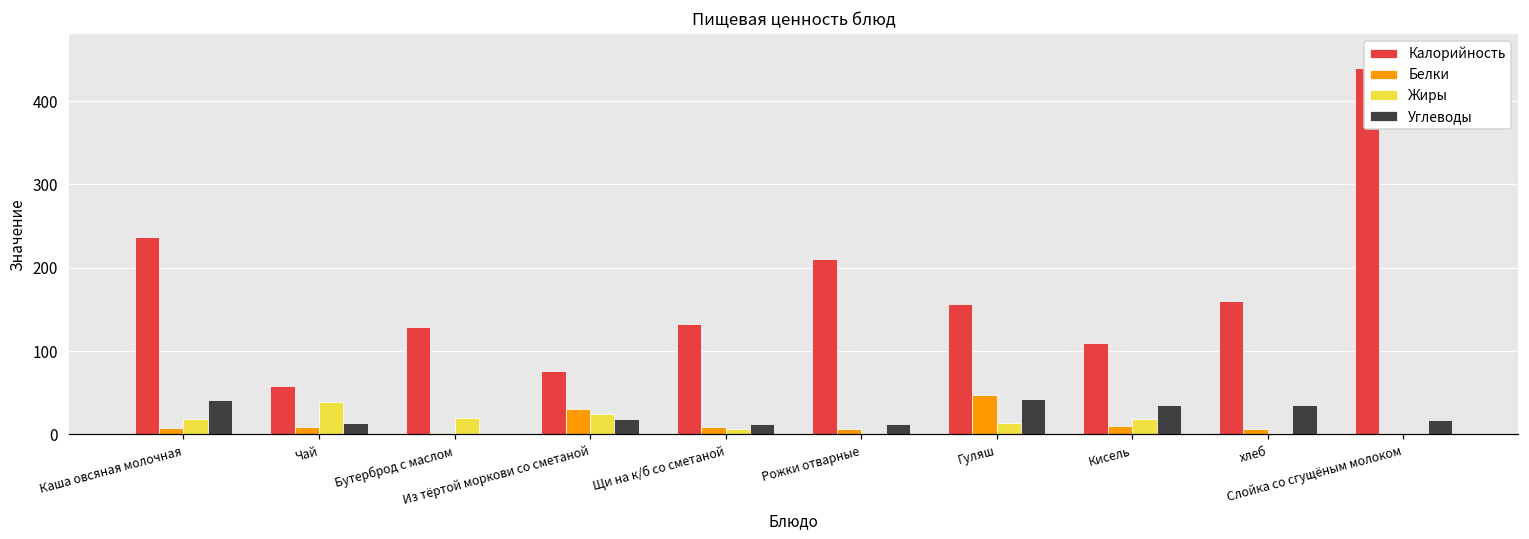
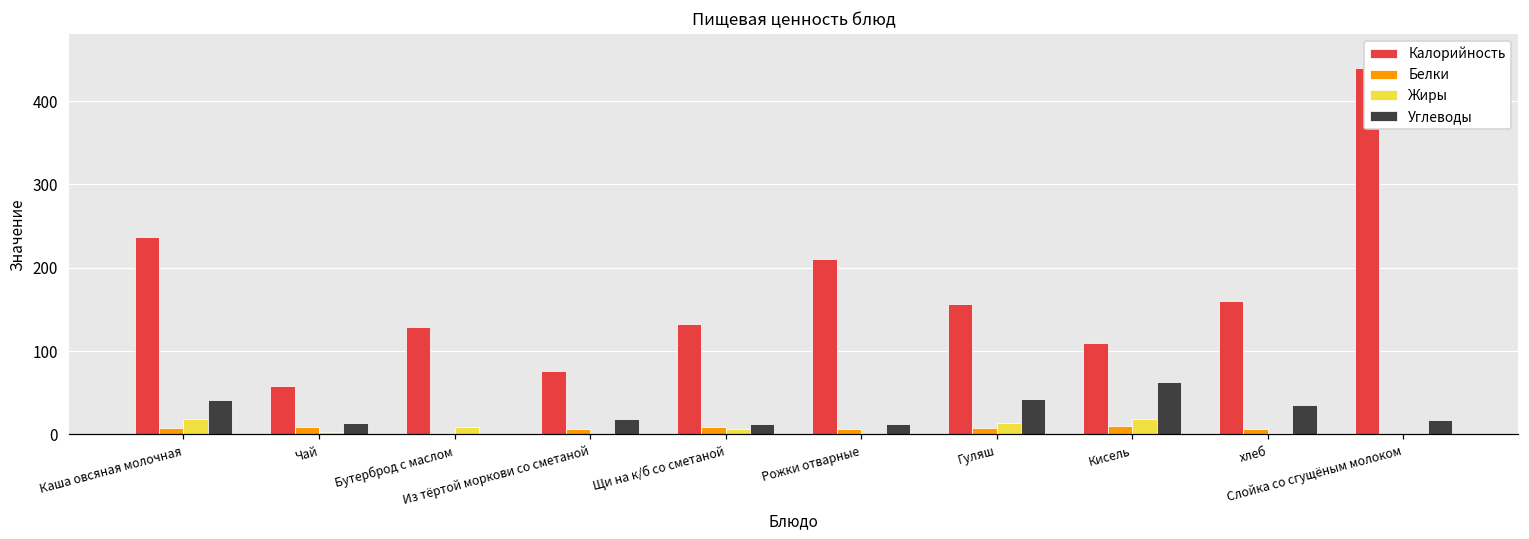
  {
    "Калорийность": {
      "Каша овсяная молочная": 240,
      "Чай": 60,
      "Бутерброд с маслом": 130,
      "Из тёртой моркови со сметаной": 80,
      "Щи на к/б со сметаной": 130,
      "Рожки отварные": 210,
      "Гуляш": 160,
      "Кисель": 110,
      "хлеб": 160
    },
    "Белки": {
      "Каша овсяная молочная": 10,
      "Чай": 10,
-     "Из тёртой моркови со сметаной": 30,
+     "Из тёртой моркови со сметаной": 10,
      "Щи на к/б со сметаной": 10,
      "Рожки отварные": 10,
-     "Гуляш": 50,
+     "Гуляш": 10,
      "Кисель": 10,
      "хлеб": 10,
      "Слойка со сгущёным молоком": 0
    },
    "Жиры": {
      "Каша овсяная молочная": 20,
-     "Чай": 40,
-     "Бутерброд с маслом": 20,
-     "Из тёртой моркови со сметаной": 30,
+     "Чай": 0,
+     "Бутерброд с маслом": 10,
+     "Из тёртой моркови со сметаной": 0,
      "Щи на к/б со сметаной": 10,
      "Гуляш": 10,
      "Кисель": 20,
      "Слойка со сгущёным молоком": 0
    },
    "Углеводы": {
      "Каша овсяная молочная": 40,
      "Чай": 10,
      "Бутерброд с маслом": 0,
      "Из тёртой моркови со сметаной": 20,
      "Щи на к/б со сметаной": 10,
      "Рожки отварные": 10,
      "Гуляш": 40,
-     "Кисель": 40,
+     "Кисель": 60,
      "хлеб": 40,
      "Слойка со сгущёным молоком": 20
    }
  }
